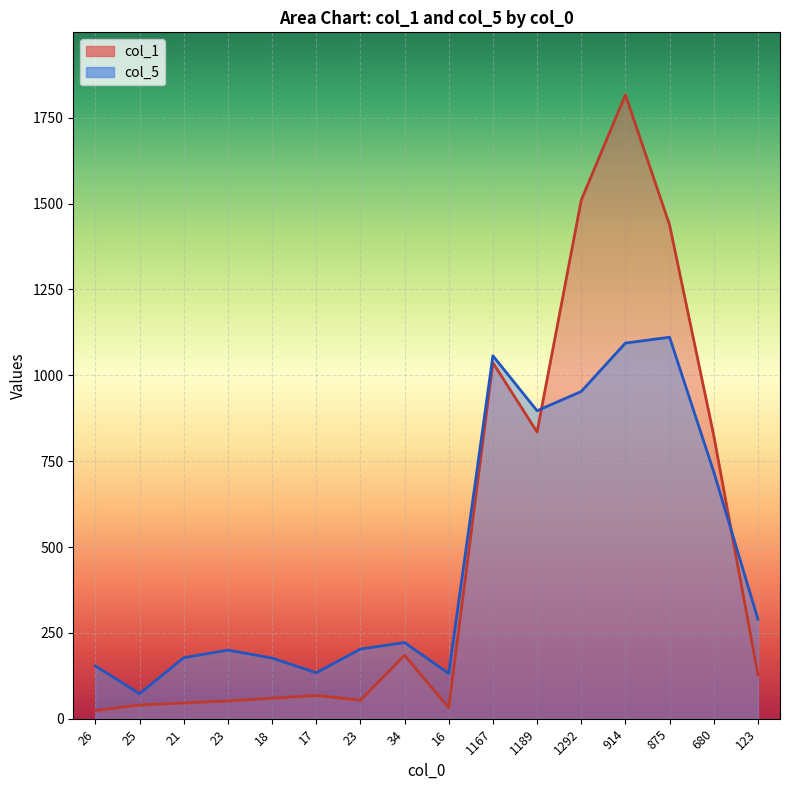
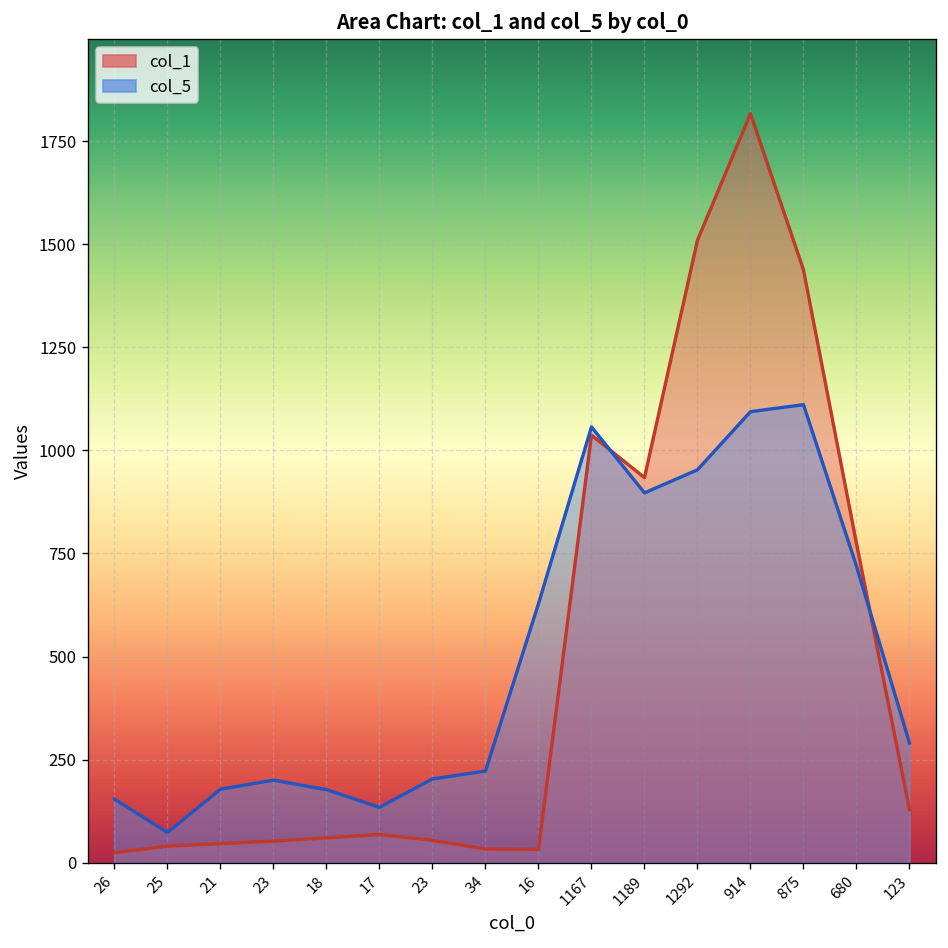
  {
    "col_1": {
      "26": 20,
      "25": 40,
      "21": 50,
      "18": 60,
      "17": 70,
-     "34": 190,
+     "34": 30,
      "16": 30,
      "1167": 1040,
-     "1189": 840,
+     "1189": 930,
      "1292": 1510,
      "914": 1820,
      "875": 1440,
-     "680": 830,
+     "680": 770,
      "123": 130
    },
    "col_5": {
      "26": 150,
      "25": 70,
      "21": 180,
      "18": 180,
      "17": 130,
      "34": 220,
-     "16": 130,
+     "16": 630,
      "1167": 1060,
      "1189": 900,
      "1292": 950,
      "914": 1090,
      "875": 1110,
      "680": 720,
      "123": 290
    }
  }
